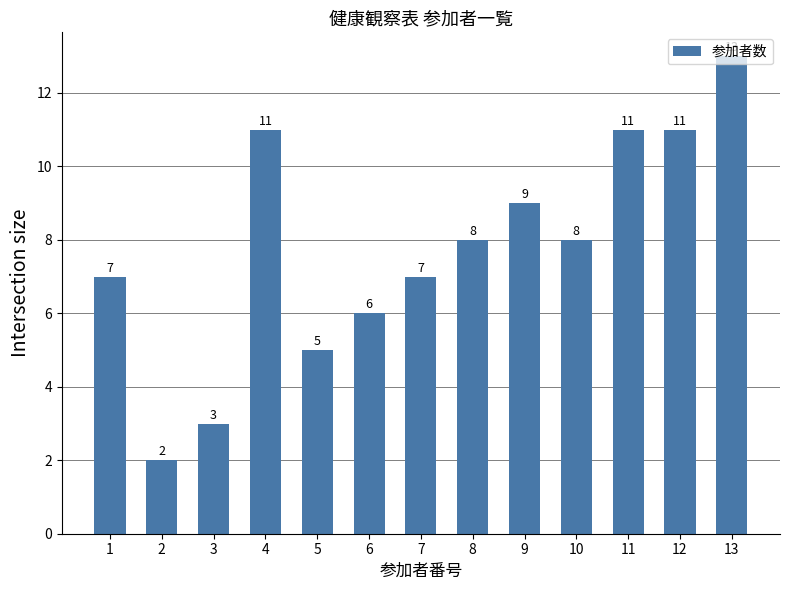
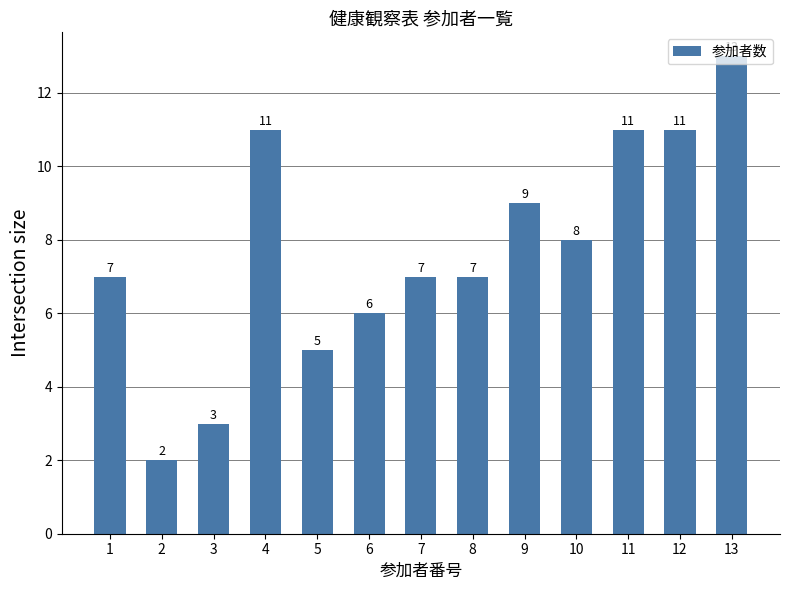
  {
    "1": 7,
    "2": 2,
    "3": 3,
    "4": 11,
    "5": 5,
    "6": 6,
    "7": 7,
-   "8": 8,
+   "8": 7,
    "9": 9,
    "10": 8,
    "11": 11,
    "12": 11
  }
